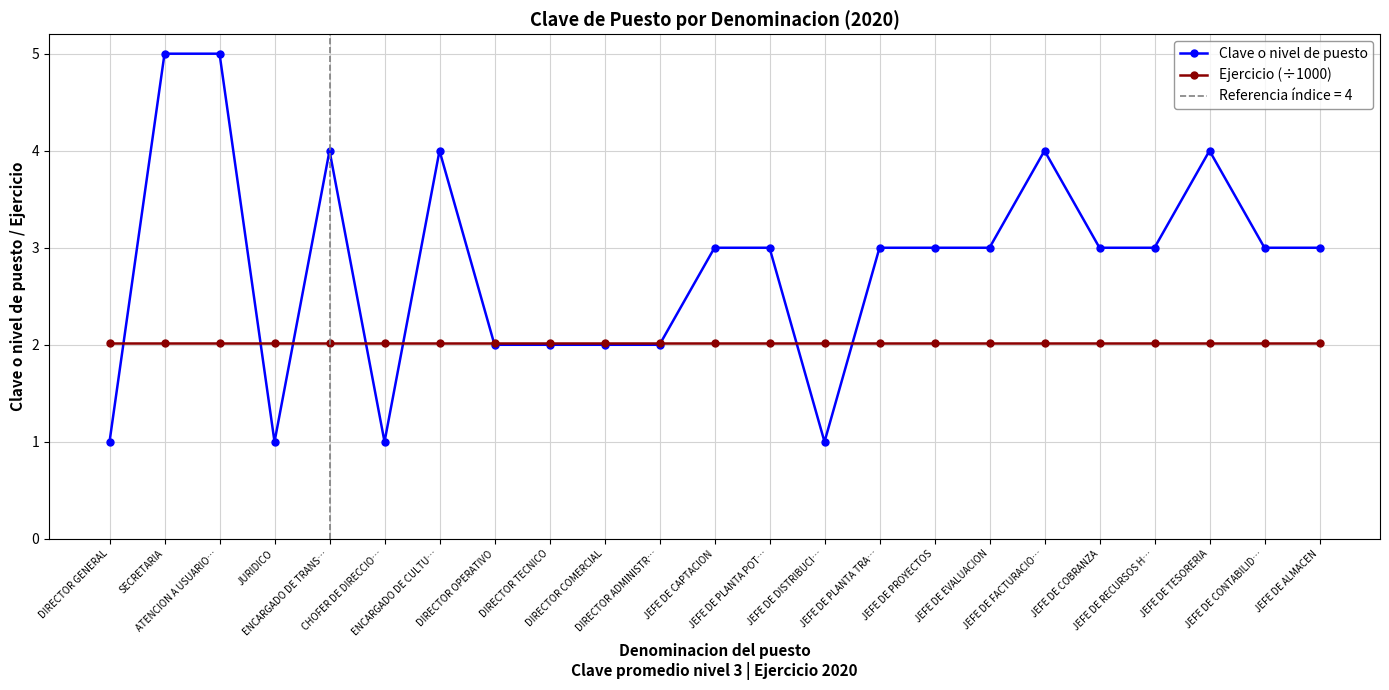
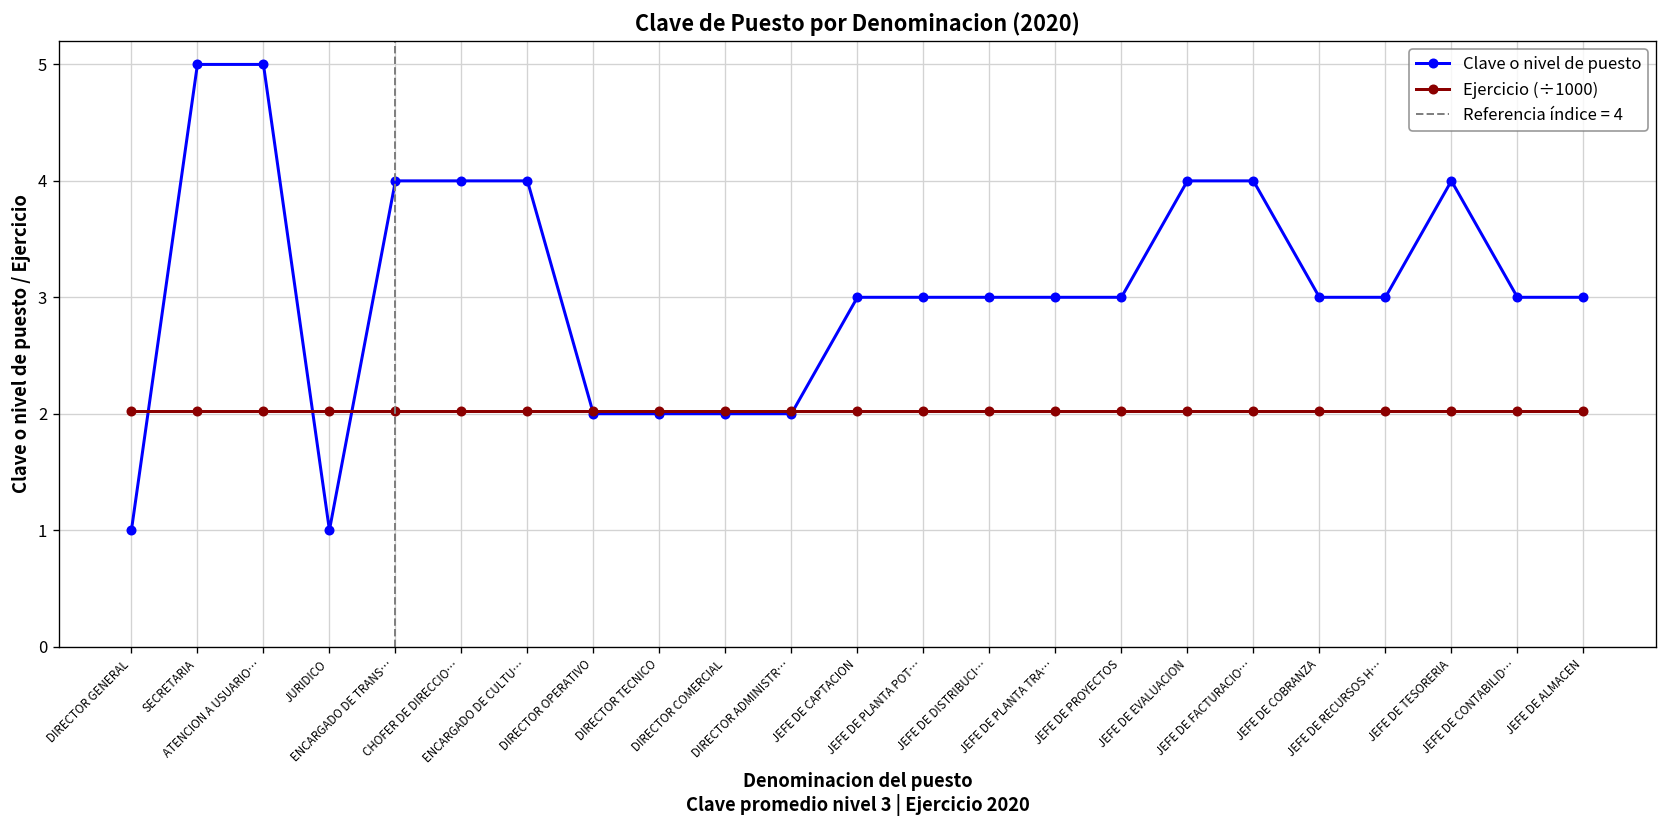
  {
    "Clave o nivel de puesto": {
      "DIRECTOR GENERAL": 1,
      "SECRETARIA": 5,
      "ATENCION A USUARIO…": 5,
      "JURIDICO": 1,
      "ENCARGADO DE TRANS…": 4,
-     "CHOFER DE DIRECCIO…": 1,
+     "CHOFER DE DIRECCIO…": 4,
      "ENCARGADO DE CULTU…": 4,
      "JEFE DE CAPTACION": 3,
      "JEFE DE PLANTA POT…": 3,
-     "JEFE DE DISTRIBUCI…": 1,
+     "JEFE DE DISTRIBUCI…": 3,
      "JEFE DE PLANTA TRA…": 3,
      "JEFE DE PROYECTOS": 3,
-     "JEFE DE EVALUACION": 3,
+     "JEFE DE EVALUACION": 4,
      "JEFE DE FACTURACIO…": 4,
      "JEFE DE COBRANZA": 3,
      "JEFE DE RECURSOS H…": 3,
      "JEFE DE TESORERIA": 4,
      "JEFE DE CONTABILID…": 3,
      "JEFE DE ALMACEN": 3
    },
    "Ejercicio (÷1000)": {
      "DIRECTOR GENERAL": 2,
      "SECRETARIA": 2,
      "ATENCION A USUARIO…": 2,
      "JURIDICO": 2,
      "ENCARGADO DE TRANS…": 2,
      "CHOFER DE DIRECCIO…": 2,
      "ENCARGADO DE CULTU…": 2,
      "JEFE DE CAPTACION": 2,
      "JEFE DE PLANTA POT…": 2,
      "JEFE DE DISTRIBUCI…": 2,
      "JEFE DE PLANTA TRA…": 2,
      "JEFE DE PROYECTOS": 2,
      "JEFE DE EVALUACION": 2,
      "JEFE DE FACTURACIO…": 2,
      "JEFE DE COBRANZA": 2,
      "JEFE DE RECURSOS H…": 2,
      "JEFE DE TESORERIA": 2,
      "JEFE DE CONTABILID…": 2,
      "JEFE DE ALMACEN": 2
    }
  }
